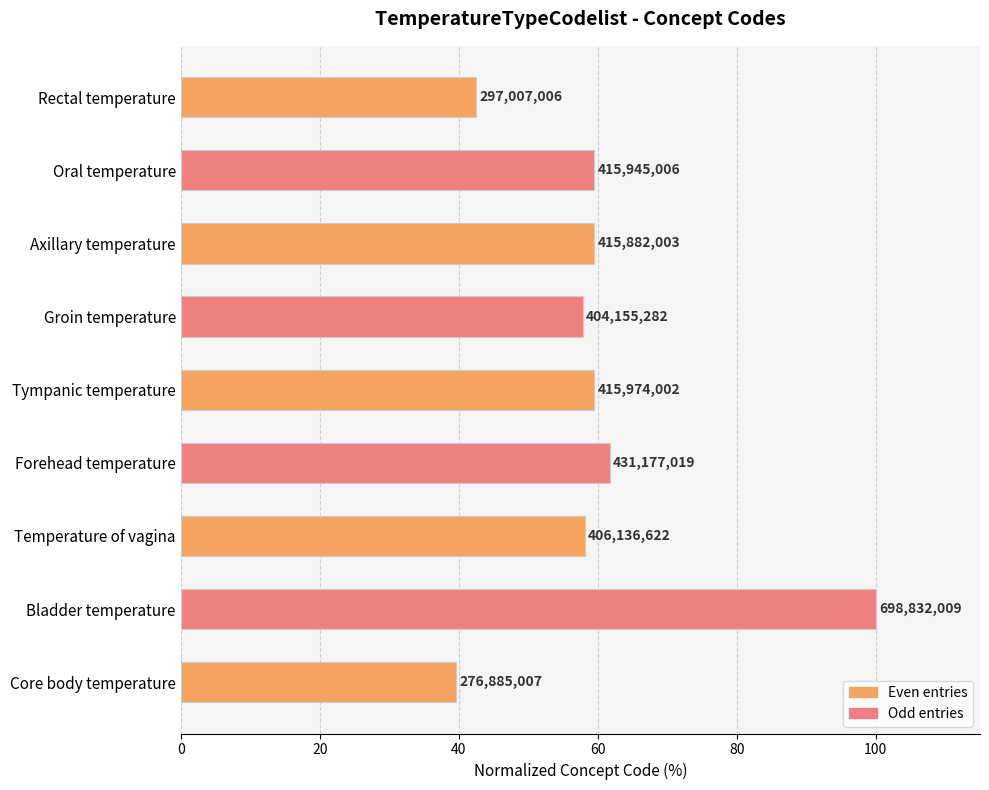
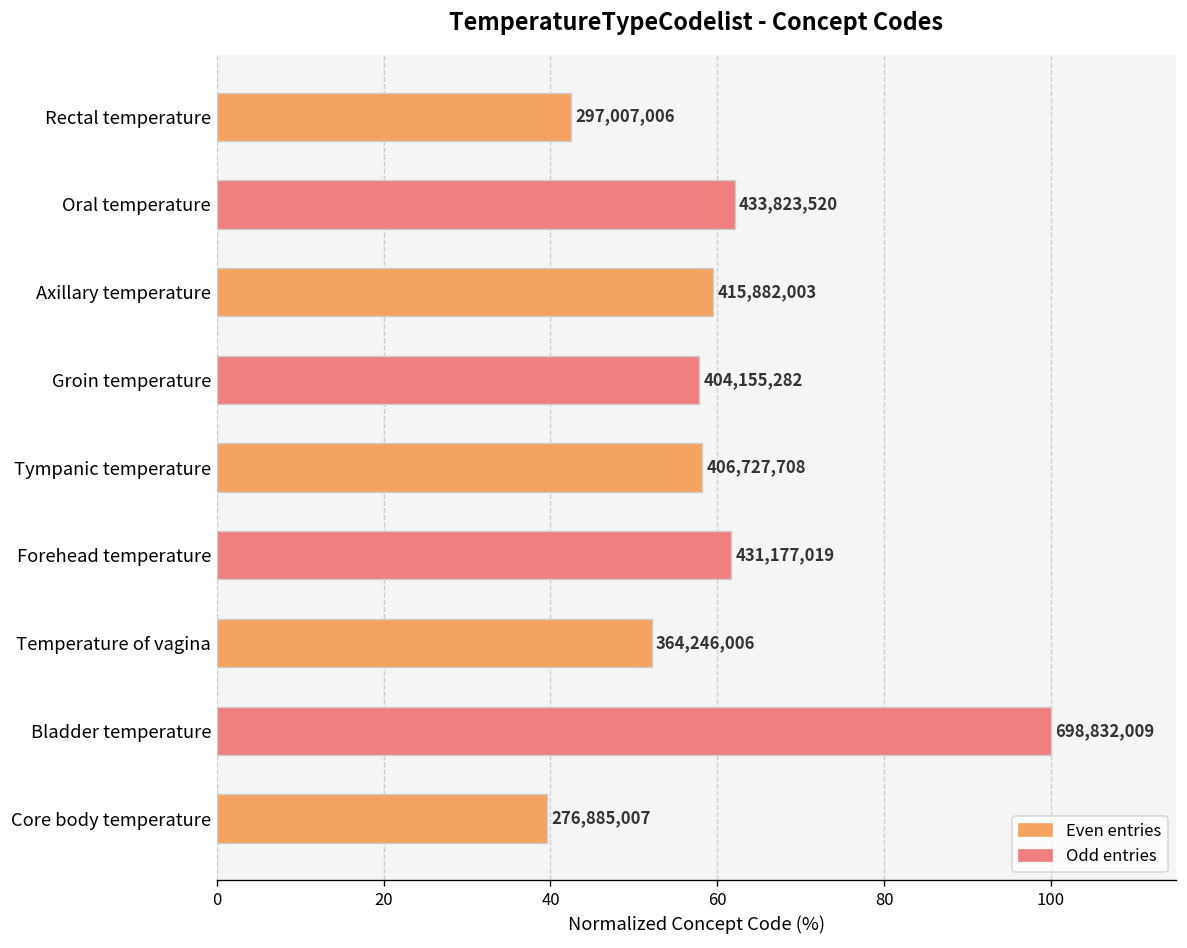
  {
-   "Oral temperature": "415,945,006",
-   "Tympanic temperature": "415,974,002",
-   "Temperature of vagina": "406,136,622"
+   "Oral temperature": "433,823,520",
+   "Tympanic temperature": "406,727,708",
+   "Temperature of vagina": "364,246,006"
  }
